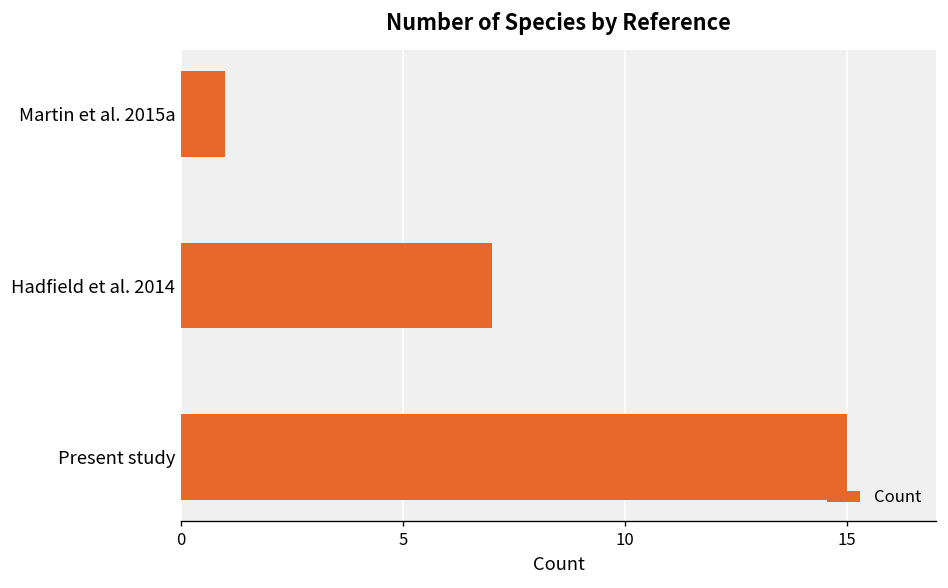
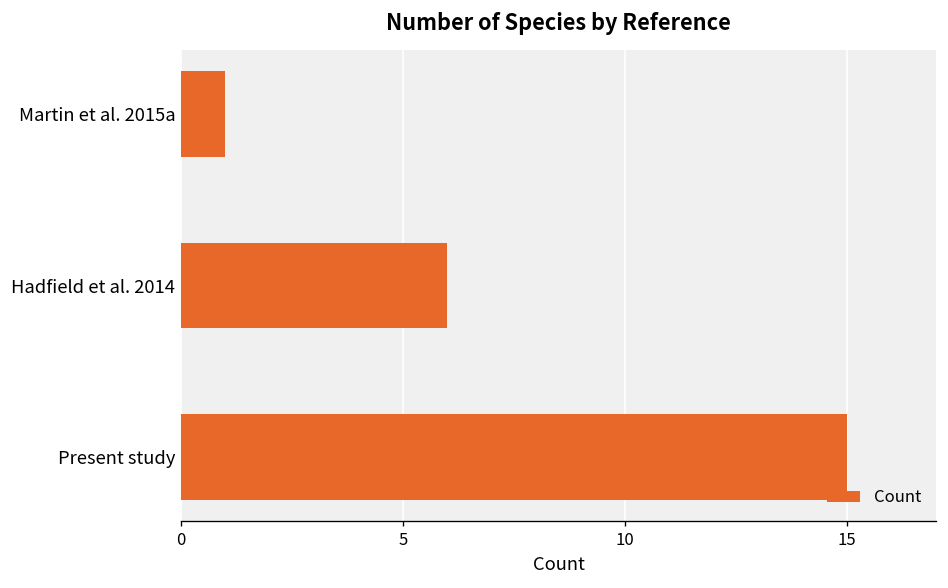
  {
    "Martin et al. 2015a": 1,
-   "Hadfield et al. 2014": 7,
+   "Hadfield et al. 2014": 6,
    "Present study": 15
  }
